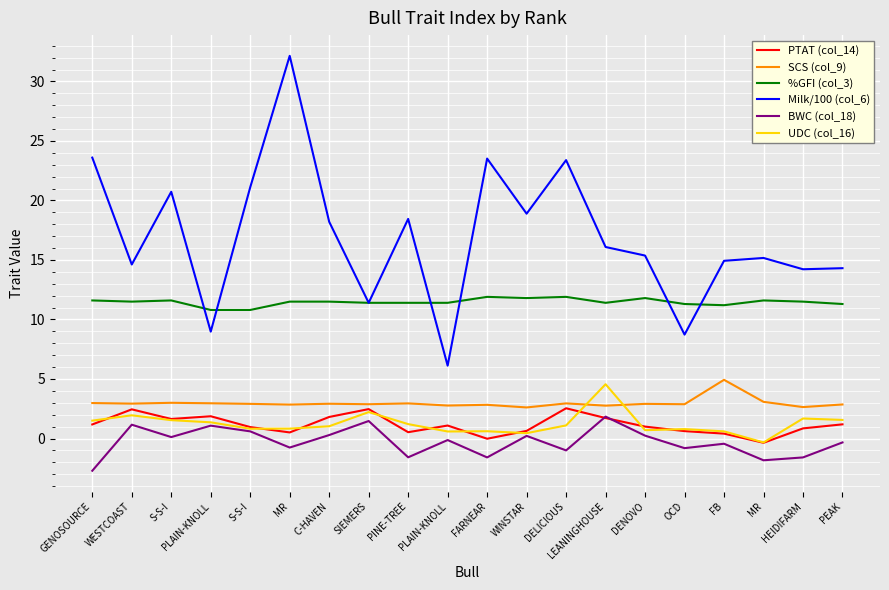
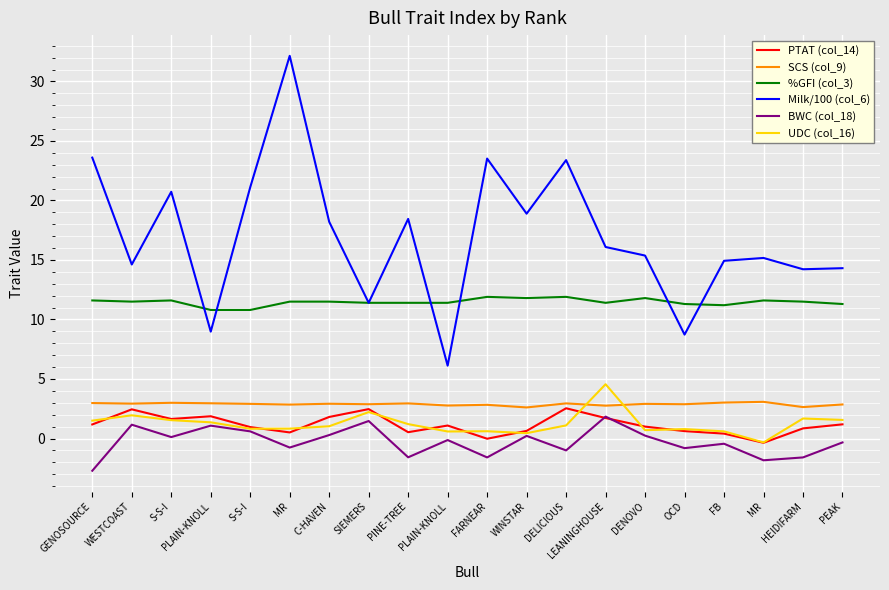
  {
    "PTAT (col_14)": {
      "GENOSOURCE": 1.2,
      "WESTCOAST": 2.5,
      "C-HAVEN": 1.8,
      "SIEMERS": 2.5,
      "PINE-TREE": 0.5,
      "FARNEAR": 0.0,
      "DELICIOUS": 2.5,
      "DENOVO": 1.0,
      "HEIDIFARM": 0.9,
      "PEAK": 1.2
    },
    "SCS (col_9)": {
      "GENOSOURCE": 3.0,
      "WESTCOAST": 2.9,
      "C-HAVEN": 2.9,
      "SIEMERS": 2.9,
      "PINE-TREE": 3.0,
      "FARNEAR": 2.8,
      "WINSTAR": 2.6,
      "DELICIOUS": 3.0,
      "LEANINGHOUSE": 2.8,
      "DENOVO": 2.9,
      "OCD": 2.9,
-     "FB": 4.9,
+     "FB": 3.0,
      "HEIDIFARM": 2.6,
      "PEAK": 2.9
    },
    "%GFI (col_3)": {
      "GENOSOURCE": 11.6,
      "WESTCOAST": 11.5,
      "C-HAVEN": 11.5,
      "PINE-TREE": 11.4,
      "FARNEAR": 11.9,
      "WINSTAR": 11.8,
      "DELICIOUS": 11.9,
      "LEANINGHOUSE": 11.4,
      "DENOVO": 11.8,
      "OCD": 11.3,
      "FB": 11.2,
      "HEIDIFARM": 11.5,
      "PEAK": 11.3
    },
    "Milk/100 (col_6)": {
      "GENOSOURCE": 23.6,
      "WESTCOAST": 14.6,
      "C-HAVEN": 18.2,
      "PINE-TREE": 18.5,
      "FARNEAR": 23.5,
      "WINSTAR": 18.9,
      "DELICIOUS": 23.4,
      "LEANINGHOUSE": 16.1,
      "DENOVO": 15.4,
      "OCD": 8.7,
      "FB": 14.9,
      "HEIDIFARM": 14.2,
      "PEAK": 14.3
    },
    "BWC (col_18)": {
      "GENOSOURCE": -2.7,
      "WESTCOAST": 1.2,
      "C-HAVEN": 0.3,
      "SIEMERS": 1.5,
      "PINE-TREE": -1.6,
      "FARNEAR": -1.6,
      "WINSTAR": 0.2,
      "DELICIOUS": -1.0,
      "DENOVO": 0.2,
      "OCD": -0.8,
      "FB": -0.4,
      "HEIDIFARM": -1.6,
      "PEAK": -0.3
    },
    "UDC (col_16)": {
      "GENOSOURCE": 1.5,
      "WESTCOAST": 2.0,
      "C-HAVEN": 1.0,
      "SIEMERS": 2.2,
      "PINE-TREE": 1.2,
      "FARNEAR": 0.6,
      "DELICIOUS": 1.1,
      "LEANINGHOUSE": 4.6,
      "DENOVO": 0.7,
      "HEIDIFARM": 1.7,
      "PEAK": 1.6
    }
  }
